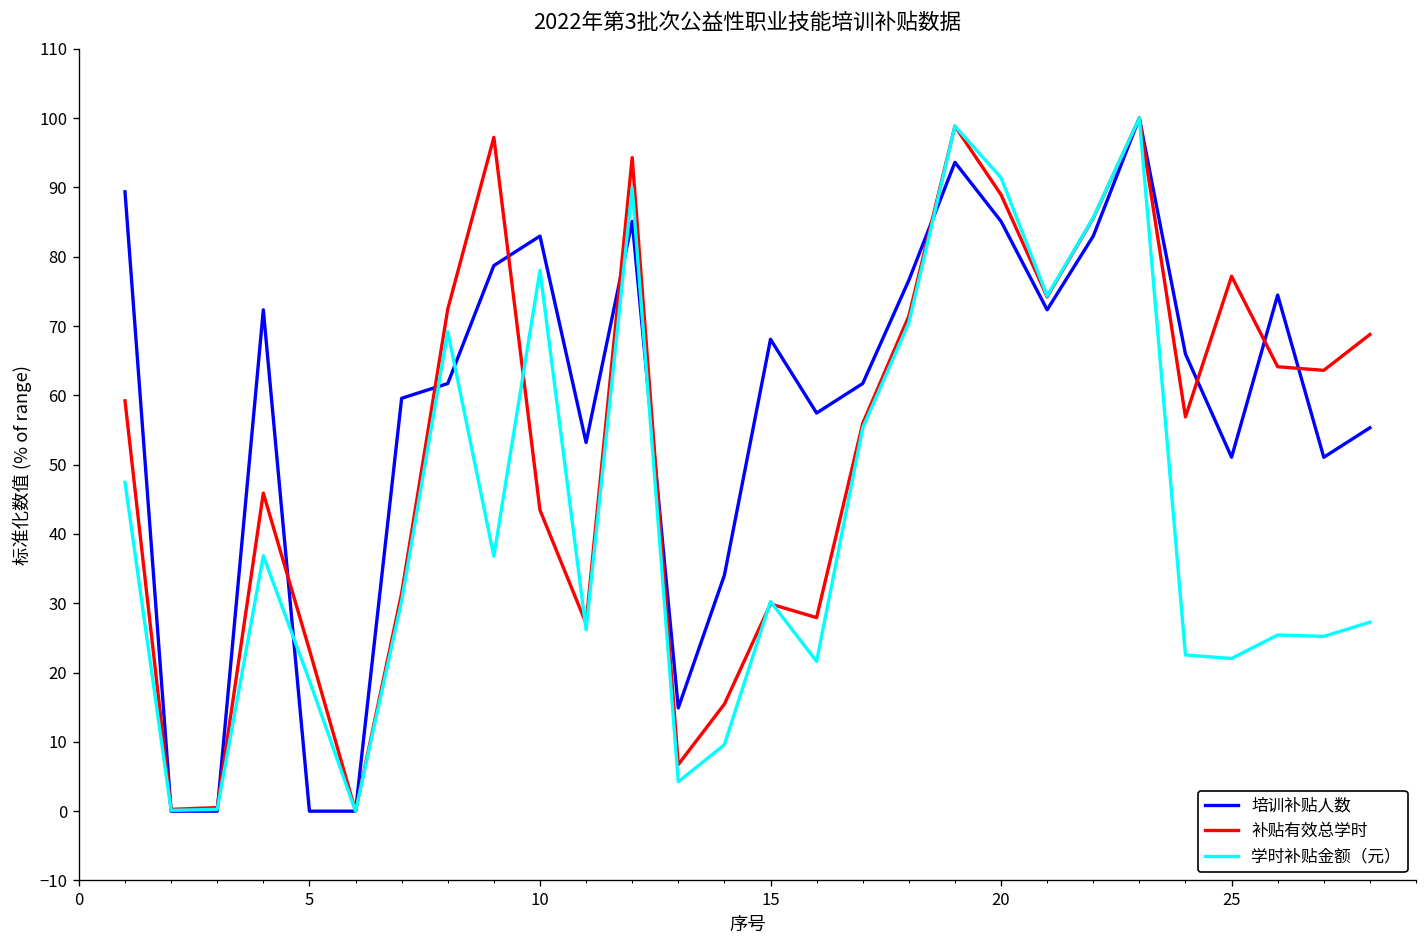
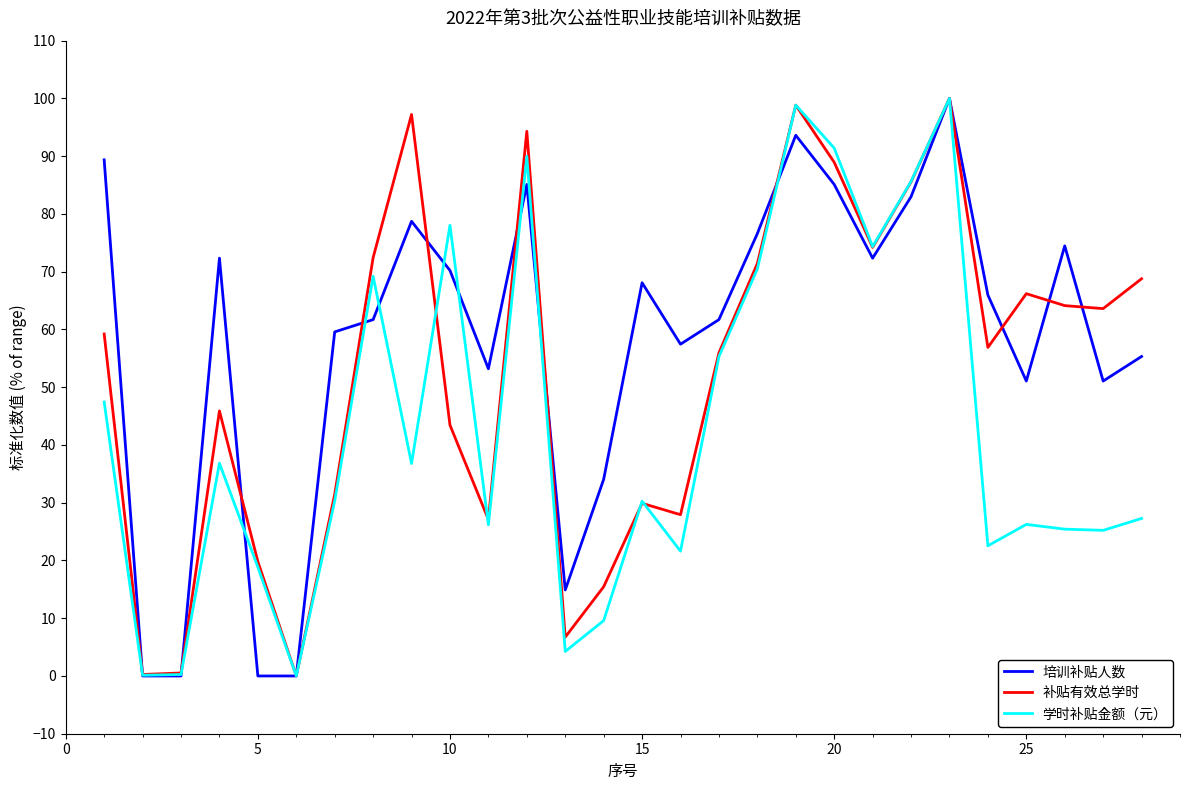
  {
    "培训补贴人数": {
      "5": 0,
-     "10": 83,
+     "10": 70,
      "15": 68,
      "20": 85,
      "25": 51
    },
    "补贴有效总学时": {
-     "5": 23,
+     "5": 20,
      "10": 43,
      "20": 89,
-     "25": 77
+     "25": 66
    },
    "学时补贴金额（元）": {
      "5": 19,
      "10": 78,
      "20": 91,
-     "25": 22
+     "25": 26
    }
  }
